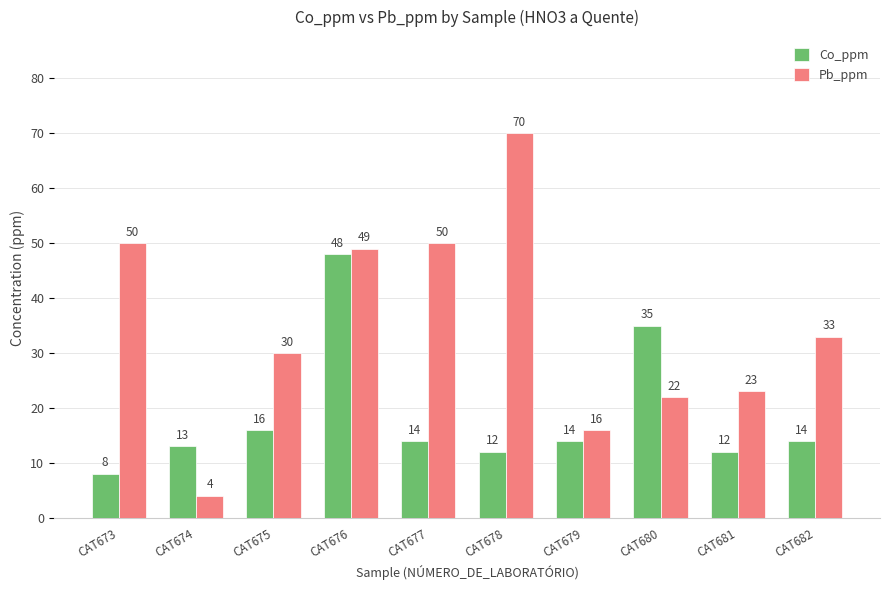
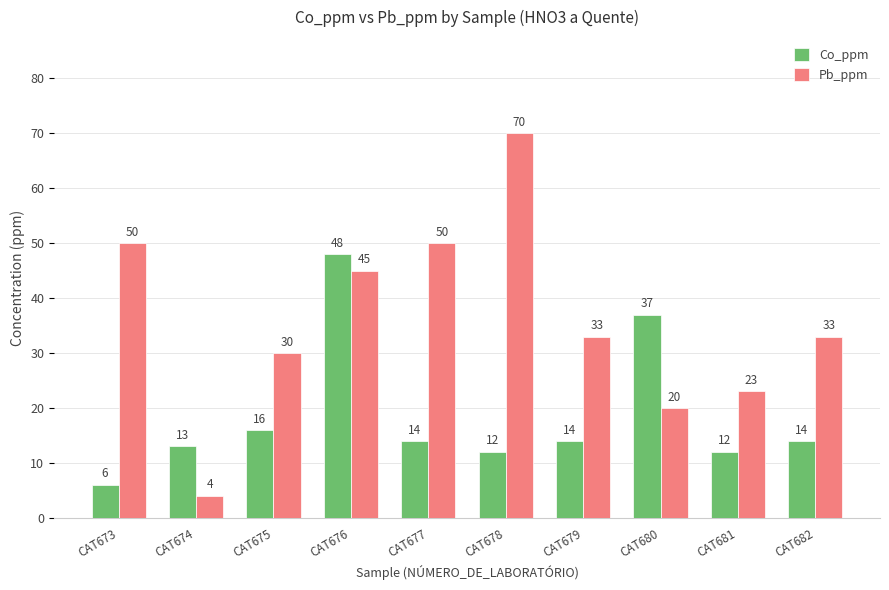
  {
    "Co_ppm": {
-     "CAT673": 8,
+     "CAT673": 6,
      "CAT674": 13,
      "CAT675": 16,
      "CAT676": 48,
      "CAT677": 14,
      "CAT678": 12,
      "CAT679": 14,
-     "CAT680": 35,
+     "CAT680": 37,
      "CAT681": 12,
      "CAT682": 14
    },
    "Pb_ppm": {
      "CAT673": 50,
      "CAT674": 4,
      "CAT675": 30,
-     "CAT676": 49,
+     "CAT676": 45,
      "CAT677": 50,
      "CAT678": 70,
-     "CAT679": 16,
-     "CAT680": 22,
+     "CAT679": 33,
+     "CAT680": 20,
      "CAT681": 23,
      "CAT682": 33
    }
  }
